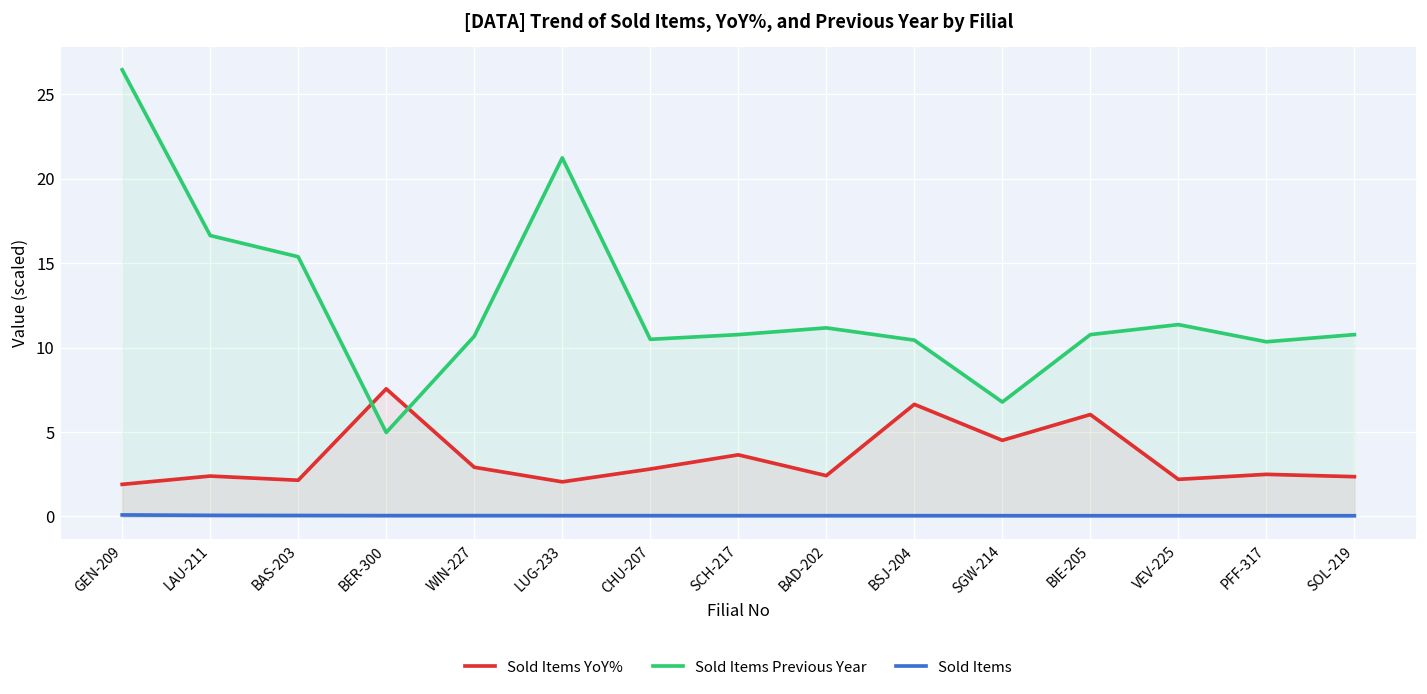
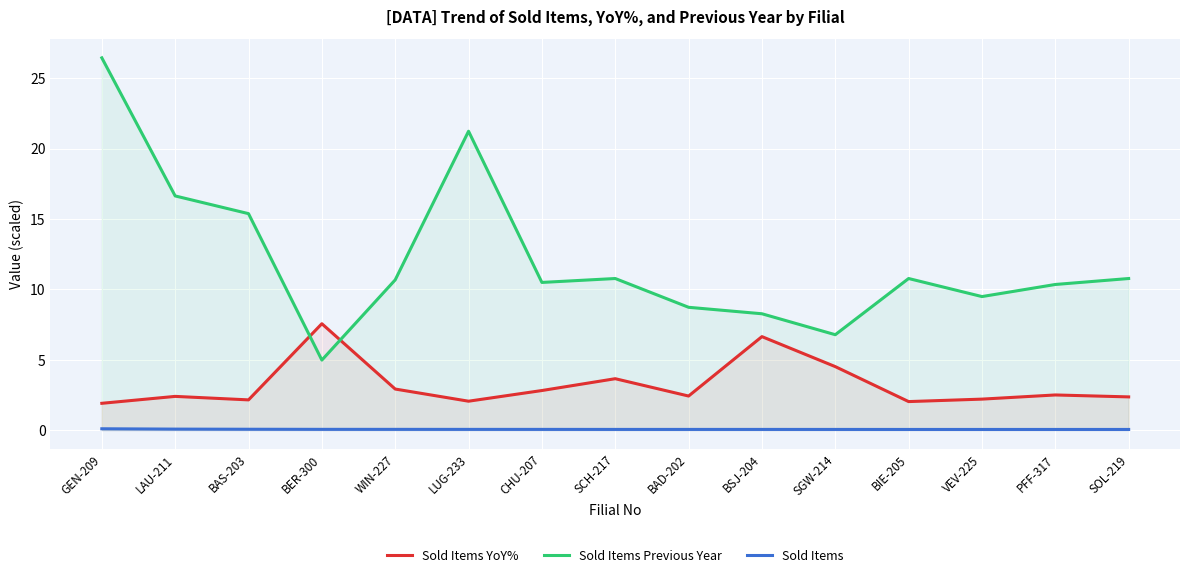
  {
    "Sold Items YoY%": {
      "GEN-209": 1.9,
      "LAU-211": 2.4,
      "BAS-203": 2.1,
      "BER-300": 7.6,
      "WIN-227": 2.9,
      "LUG-233": 2.1,
      "CHU-207": 2.8,
      "SCH-217": 3.6,
      "BAD-202": 2.4,
      "BSJ-204": 6.6,
      "SGW-214": 4.5,
-     "BIE-205": 6.0,
+     "BIE-205": 2.0,
      "VEV-225": 2.2,
      "PFF-317": 2.5,
      "SOL-219": 2.4
    },
    "Sold Items Previous Year": {
      "GEN-209": 26.4,
      "LAU-211": 16.6,
      "BAS-203": 15.4,
      "BER-300": 5.0,
      "WIN-227": 10.7,
      "LUG-233": 21.2,
      "CHU-207": 10.5,
      "SCH-217": 10.8,
-     "BAD-202": 11.2,
-     "BSJ-204": 10.4,
+     "BAD-202": 8.7,
+     "BSJ-204": 8.3,
      "SGW-214": 6.8,
      "BIE-205": 10.8,
-     "VEV-225": 11.4,
+     "VEV-225": 9.5,
      "PFF-317": 10.3,
      "SOL-219": 10.8
    },
    "Sold Items": {
      "GEN-209": 0.1,
      "LAU-211": 0.1,
      "BAS-203": 0.1,
      "BER-300": 0.1,
      "WIN-227": 0.0,
      "LUG-233": 0.0,
      "CHU-207": 0.0,
      "SCH-217": 0.0,
      "BAD-202": 0.0,
      "BSJ-204": 0.0,
      "SGW-214": 0.0,
      "BIE-205": 0.0,
      "VEV-225": 0.0,
      "PFF-317": 0.0,
      "SOL-219": 0.0
    }
  }
